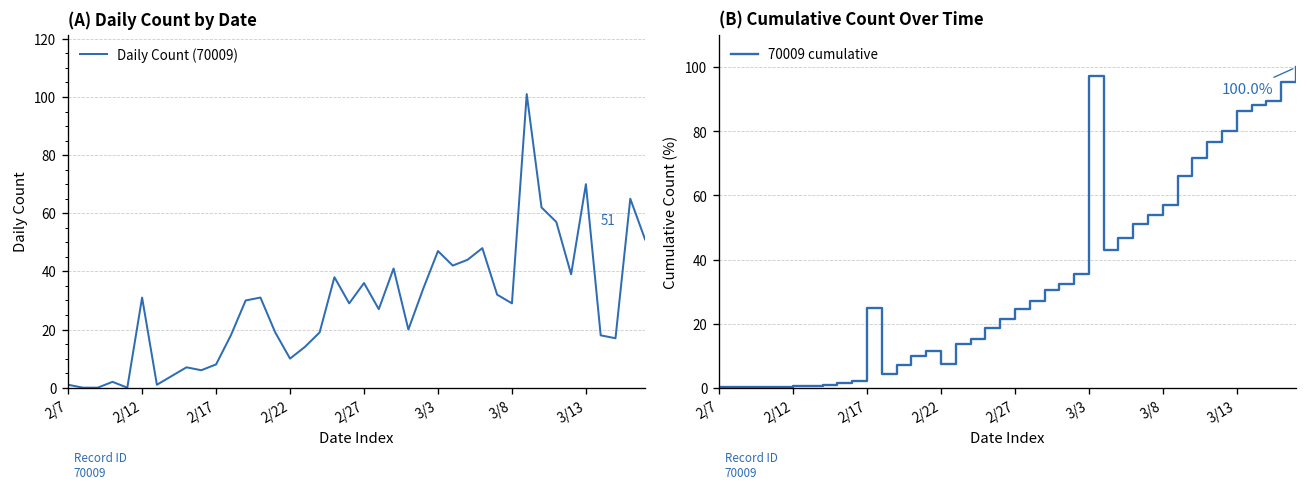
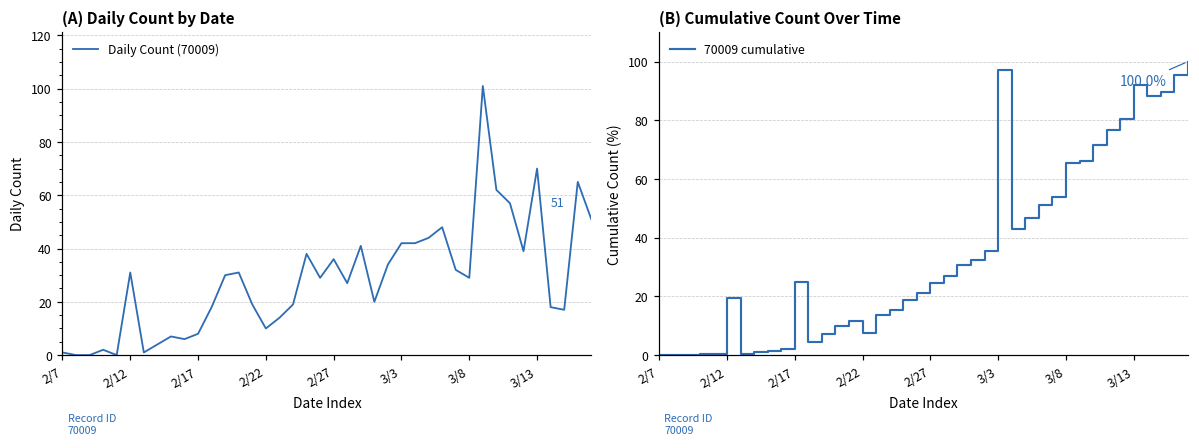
  {
    "(A) Daily Count by Date": {
      "2/7": 1,
      "2/12": 31,
      "2/17": 8,
      "2/22": 10,
      "2/27": 36,
-     "3/3": 47,
+     "3/3": 42,
      "3/8": 29,
      "3/13": 70
    },
    "(B) Cumulative Count Over Time": {
      "2/7": 0,
-     "2/12": 0,
+     "2/12": 19,
      "2/17": 25,
      "2/22": 7,
      "2/27": 25,
      "3/3": 97,
-     "3/8": 57,
-     "3/13": 87
+     "3/8": 65,
+     "3/13": 92
    }
  }
